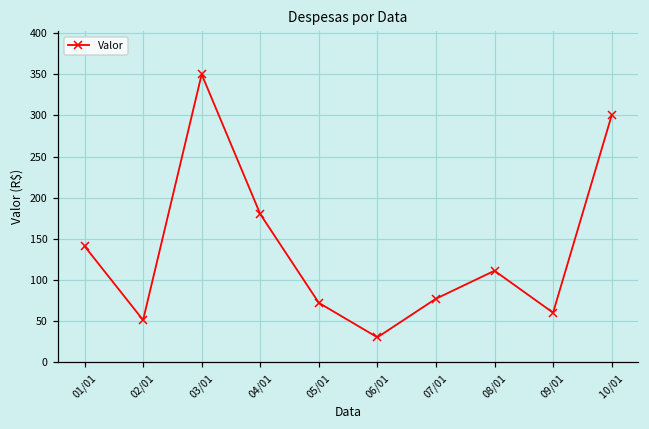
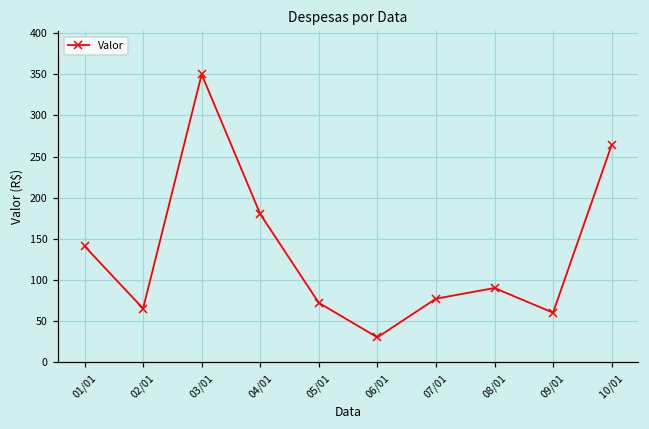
  {
    "01/01": 140,
-   "02/01": 50,
+   "02/01": 70,
    "03/01": 350,
    "04/01": 180,
    "05/01": 70,
    "06/01": 30,
    "07/01": 80,
-   "08/01": 110,
+   "08/01": 90,
    "09/01": 60,
-   "10/01": 300
+   "10/01": 260
  }
